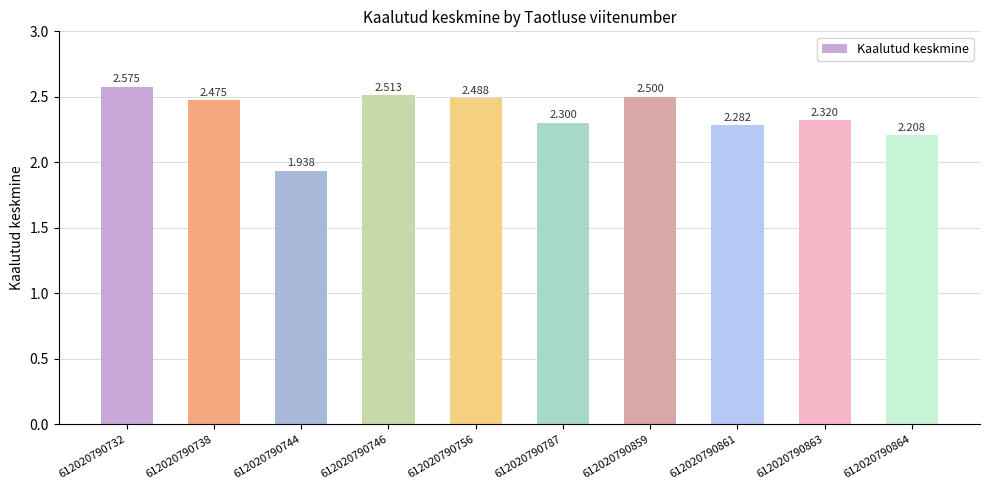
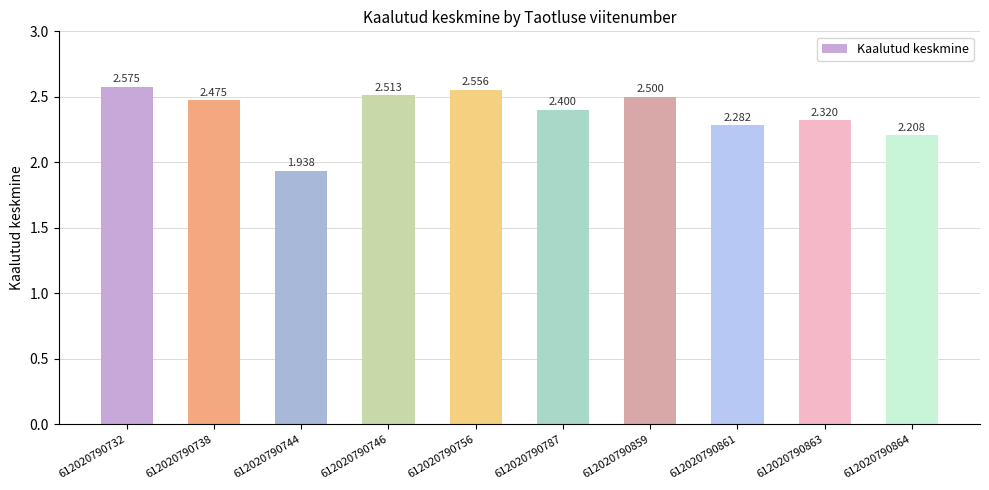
  {
    "612020790732": 2.575,
    "612020790738": 2.475,
    "612020790744": 1.938,
    "612020790746": 2.513,
-   "612020790756": 2.488,
-   "612020790787": 2.300,
+   "612020790756": 2.556,
+   "612020790787": 2.400,
    "612020790859": 2.500,
    "612020790861": 2.282,
    "612020790863": 2.320,
    "612020790864": 2.208
  }
